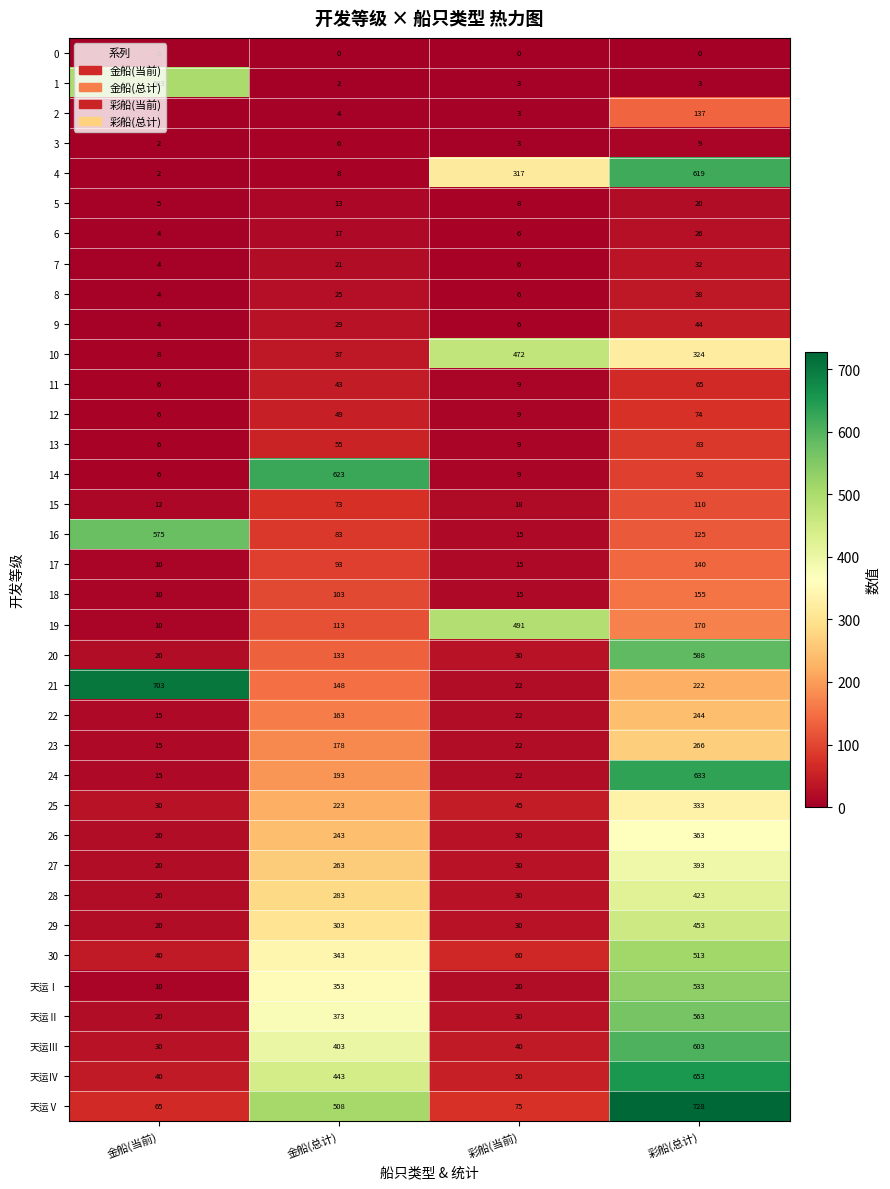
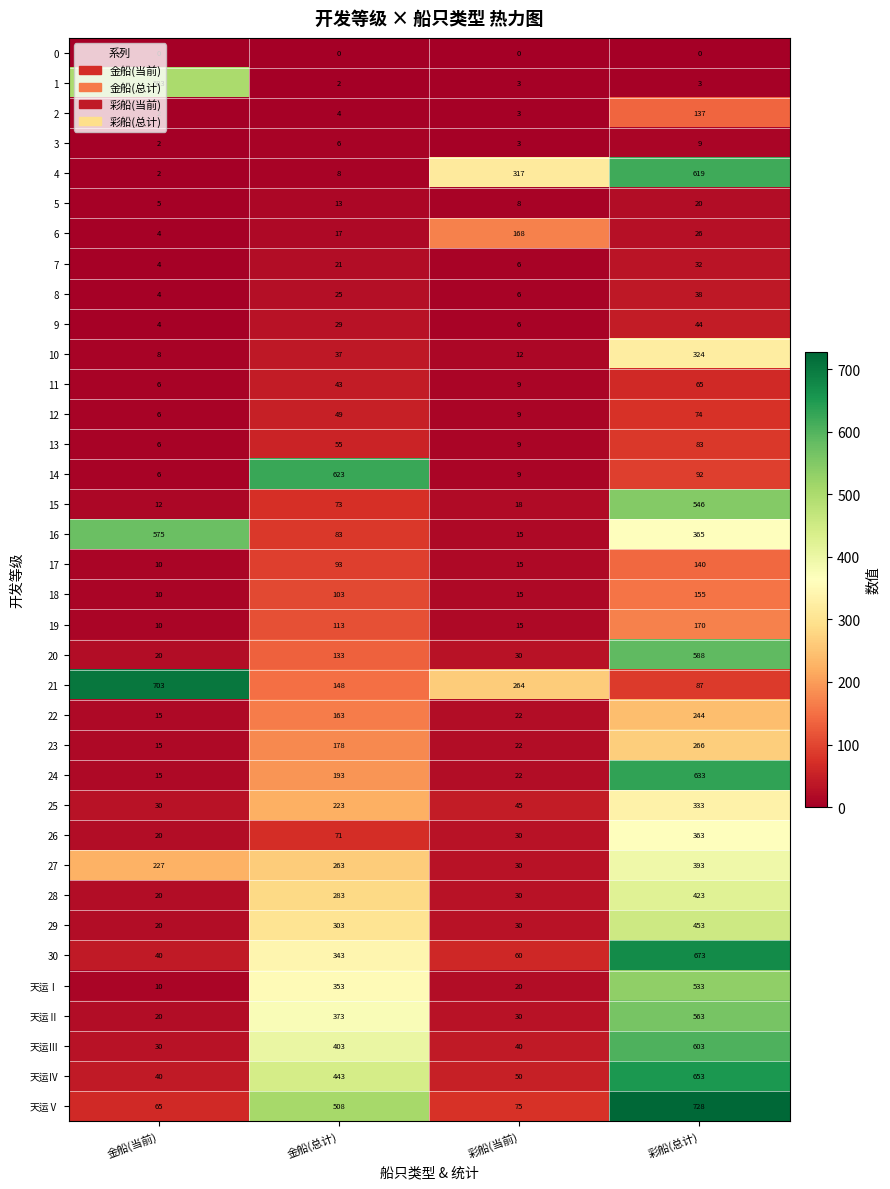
  {
    "0": {
      "金船(总计)": 0,
      "彩船(当前)": 0,
      "彩船(总计)": 0
    },
    "1": {
      "金船(总计)": 2,
      "彩船(当前)": 3,
      "彩船(总计)": 3
    },
    "2": {
      "金船(总计)": 4,
      "彩船(当前)": 3,
      "彩船(总计)": 137
    },
    "3": {
      "金船(当前)": 2,
      "金船(总计)": 6,
      "彩船(当前)": 3,
      "彩船(总计)": 9
    },
    "4": {
      "金船(当前)": 2,
      "金船(总计)": 8,
      "彩船(当前)": 317,
      "彩船(总计)": 619
    },
    "5": {
      "金船(当前)": 5,
      "金船(总计)": 13,
      "彩船(当前)": 8,
      "彩船(总计)": 20
    },
    "6": {
      "金船(当前)": 4,
      "金船(总计)": 17,
-     "彩船(当前)": 6,
+     "彩船(当前)": 168,
      "彩船(总计)": 26
    },
    "7": {
      "金船(当前)": 4,
      "金船(总计)": 21,
      "彩船(当前)": 6,
      "彩船(总计)": 32
    },
    "8": {
      "金船(当前)": 4,
      "金船(总计)": 25,
      "彩船(当前)": 6,
      "彩船(总计)": 38
    },
    "9": {
      "金船(当前)": 4,
      "金船(总计)": 29,
      "彩船(当前)": 6,
      "彩船(总计)": 44
    },
    "10": {
      "金船(当前)": 8,
      "金船(总计)": 37,
-     "彩船(当前)": 472,
+     "彩船(当前)": 12,
      "彩船(总计)": 324
    },
    "11": {
      "金船(当前)": 6,
      "金船(总计)": 43,
      "彩船(当前)": 9,
      "彩船(总计)": 65
    },
    "12": {
      "金船(当前)": 6,
      "金船(总计)": 49,
      "彩船(当前)": 9,
      "彩船(总计)": 74
    },
    "13": {
      "金船(当前)": 6,
      "金船(总计)": 55,
      "彩船(当前)": 9,
      "彩船(总计)": 83
    },
    "14": {
      "金船(当前)": 6,
      "金船(总计)": 623,
      "彩船(当前)": 9,
      "彩船(总计)": 92
    },
    "15": {
      "金船(当前)": 12,
      "金船(总计)": 73,
      "彩船(当前)": 18,
-     "彩船(总计)": 110
+     "彩船(总计)": 546
    },
    "16": {
      "金船(当前)": 575,
      "金船(总计)": 83,
      "彩船(当前)": 15,
-     "彩船(总计)": 125
+     "彩船(总计)": 365
    },
    "17": {
      "金船(当前)": 10,
      "金船(总计)": 93,
      "彩船(当前)": 15,
      "彩船(总计)": 140
    },
    "18": {
      "金船(当前)": 10,
      "金船(总计)": 103,
      "彩船(当前)": 15,
      "彩船(总计)": 155
    },
    "19": {
      "金船(当前)": 10,
      "金船(总计)": 113,
-     "彩船(当前)": 491,
+     "彩船(当前)": 15,
      "彩船(总计)": 170
    },
    "20": {
      "金船(当前)": 20,
      "金船(总计)": 133,
      "彩船(当前)": 30,
      "彩船(总计)": 588
    },
    "21": {
      "金船(当前)": 703,
      "金船(总计)": 148,
-     "彩船(当前)": 22,
-     "彩船(总计)": 222
+     "彩船(当前)": 264,
+     "彩船(总计)": 87
    },
    "22": {
      "金船(当前)": 15,
      "金船(总计)": 163,
      "彩船(当前)": 22,
      "彩船(总计)": 244
    },
    "23": {
      "金船(当前)": 15,
      "金船(总计)": 178,
      "彩船(当前)": 22,
      "彩船(总计)": 266
    },
    "24": {
      "金船(当前)": 15,
      "金船(总计)": 193,
      "彩船(当前)": 22,
      "彩船(总计)": 633
    },
    "25": {
      "金船(当前)": 30,
      "金船(总计)": 223,
      "彩船(当前)": 45,
      "彩船(总计)": 333
    },
    "26": {
      "金船(当前)": 20,
-     "金船(总计)": 243,
+     "金船(总计)": 71,
      "彩船(当前)": 30,
      "彩船(总计)": 363
    },
    "27": {
-     "金船(当前)": 20,
+     "金船(当前)": 227,
      "金船(总计)": 263,
      "彩船(当前)": 30,
      "彩船(总计)": 393
    },
    "28": {
      "金船(当前)": 20,
      "金船(总计)": 283,
      "彩船(当前)": 30,
      "彩船(总计)": 423
    },
    "29": {
      "金船(当前)": 20,
      "金船(总计)": 303,
      "彩船(当前)": 30,
      "彩船(总计)": 453
    },
    "30": {
      "金船(当前)": 40,
      "金船(总计)": 343,
      "彩船(当前)": 60,
-     "彩船(总计)": 513
+     "彩船(总计)": 673
    },
    "天运Ⅰ": {
      "金船(当前)": 10,
      "金船(总计)": 353,
      "彩船(当前)": 20,
      "彩船(总计)": 533
    },
    "天运Ⅱ": {
      "金船(当前)": 20,
      "金船(总计)": 373,
      "彩船(当前)": 30,
      "彩船(总计)": 563
    },
    "天运Ⅲ": {
      "金船(当前)": 30,
      "金船(总计)": 403,
      "彩船(当前)": 40,
      "彩船(总计)": 603
    },
    "天运Ⅳ": {
      "金船(当前)": 40,
      "金船(总计)": 443,
      "彩船(当前)": 50,
      "彩船(总计)": 653
    },
    "天运Ⅴ": {
      "金船(当前)": 65,
      "金船(总计)": 508,
      "彩船(当前)": 75,
      "彩船(总计)": 728
    }
  }
